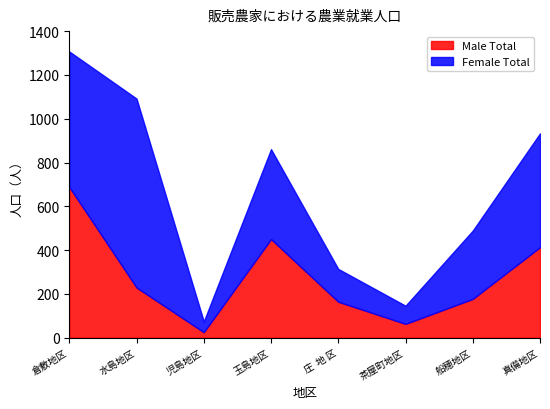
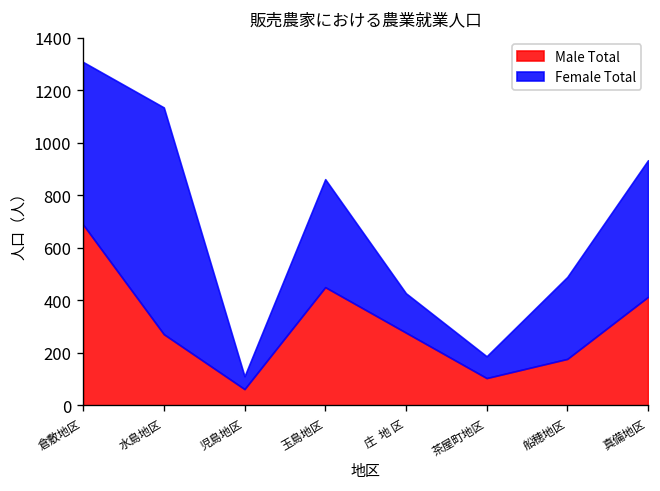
  {
    "Male Total": {
      "倉敷地区": 690,
-     "水島地区": 230,
-     "児島地区": 30,
+     "水島地区": 270,
+     "児島地区": 60,
      "玉島地区": 450,
-     "庄 地 区": 160,
-     "茶屋町地区": 60,
+     "庄 地 区": 280,
+     "茶屋町地区": 100,
      "船穂地区": 180,
      "真備地区": 410
    },
    "Female Total": {
      "倉敷地区": 620,
      "水島地区": 860,
      "児島地区": 50,
      "玉島地区": 410,
      "庄 地 区": 150,
      "茶屋町地区": 80,
      "船穂地区": 310,
      "真備地区": 520
    }
  }
